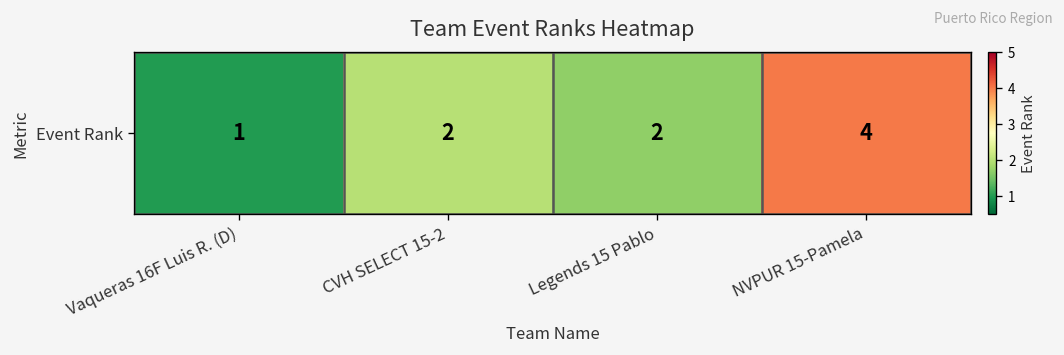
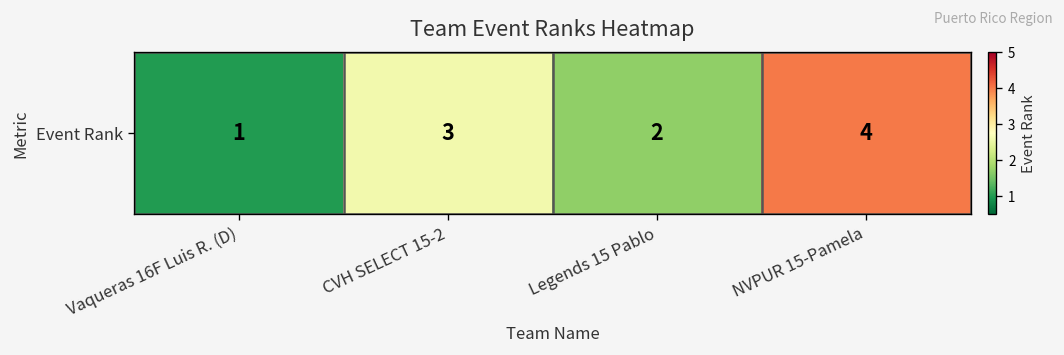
  {
    "Event Rank": {
      "Vaqueras 16F Luis R. (D)": 1,
-     "CVH SELECT 15-2": 2,
+     "CVH SELECT 15-2": 3,
      "Legends 15 Pablo": 2,
      "NVPUR 15-Pamela": 4
    }
  }
